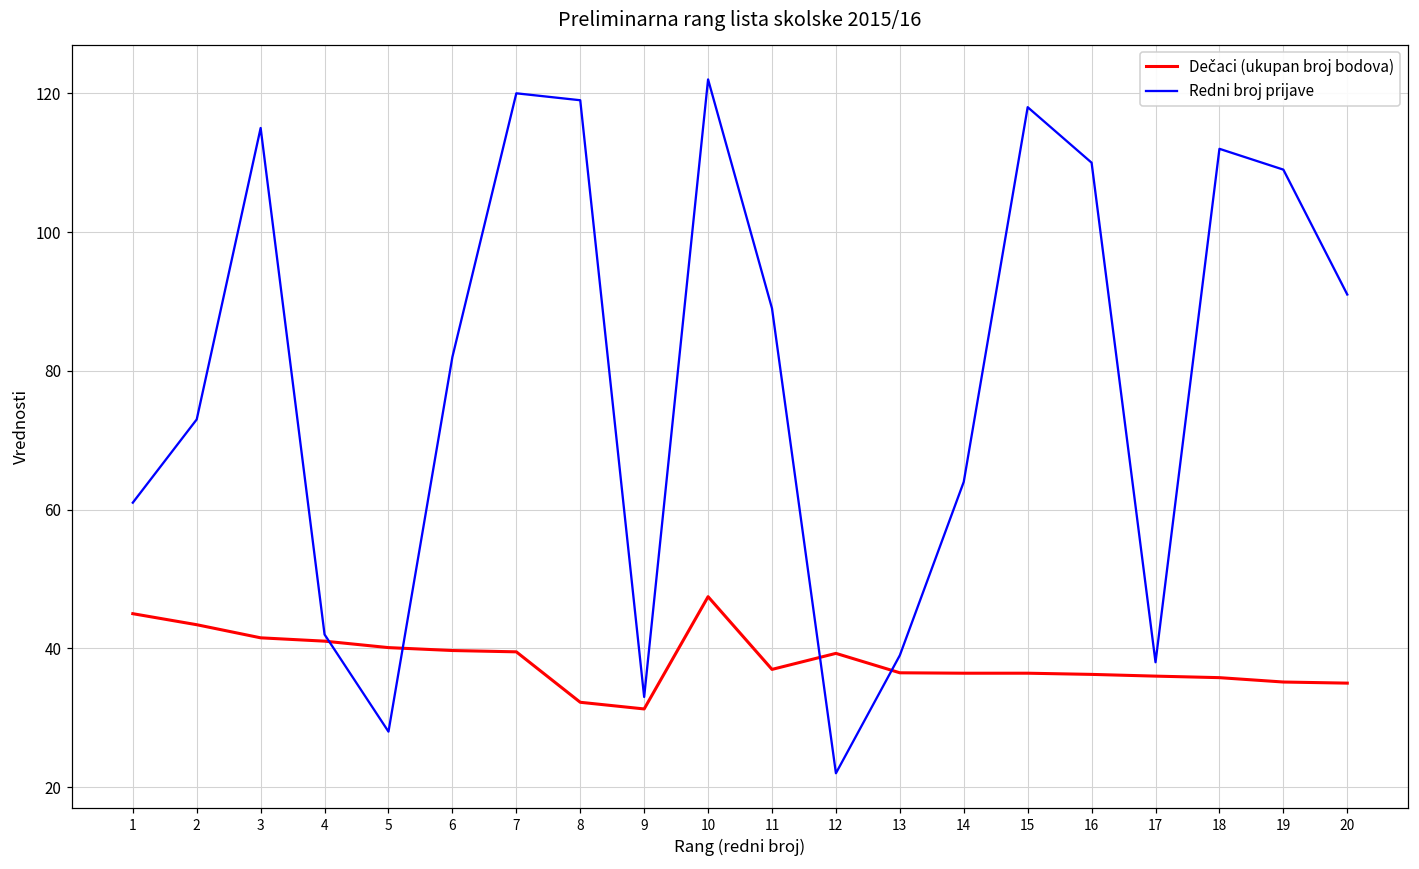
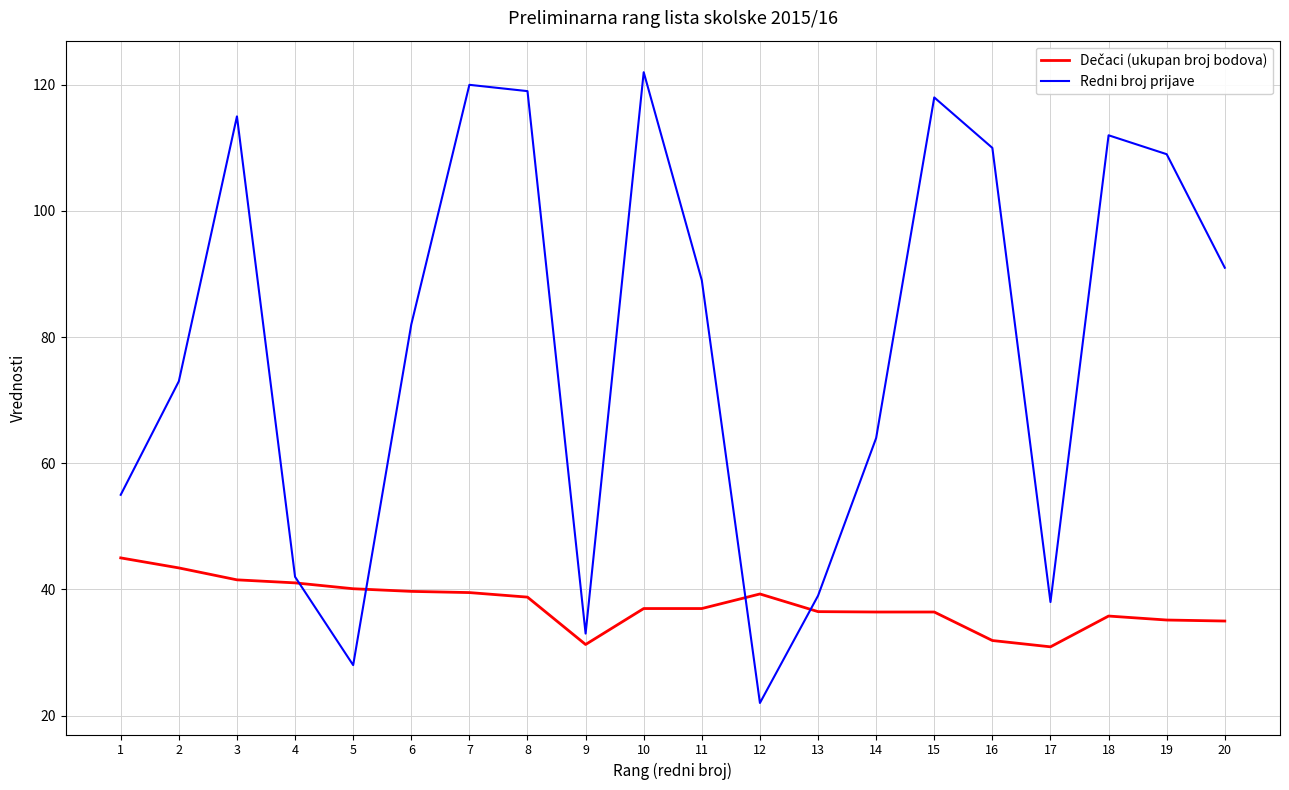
  {
    "Dečaci (ukupan broj bodova)": {
      "1": 45,
      "2": 43,
      "3": 42,
      "4": 41,
      "5": 40,
      "6": 40,
      "7": 40,
-     "8": 32,
+     "8": 39,
      "9": 31,
-     "10": 47,
+     "10": 37,
      "11": 37,
      "12": 39,
      "13": 36,
      "14": 36,
      "15": 36,
-     "16": 36,
-     "17": 36,
+     "16": 32,
+     "17": 31,
      "18": 36,
      "19": 35,
      "20": 35
    },
    "Redni broj prijave": {
-     "1": 61,
+     "1": 55,
      "2": 73,
      "3": 115,
      "4": 42,
      "5": 28,
      "6": 82,
      "7": 120,
      "8": 119,
      "9": 33,
      "10": 122,
      "11": 89,
      "12": 22,
      "13": 39,
      "14": 64,
      "15": 118,
      "16": 110,
      "17": 38,
      "18": 112,
      "19": 109,
      "20": 91
    }
  }
